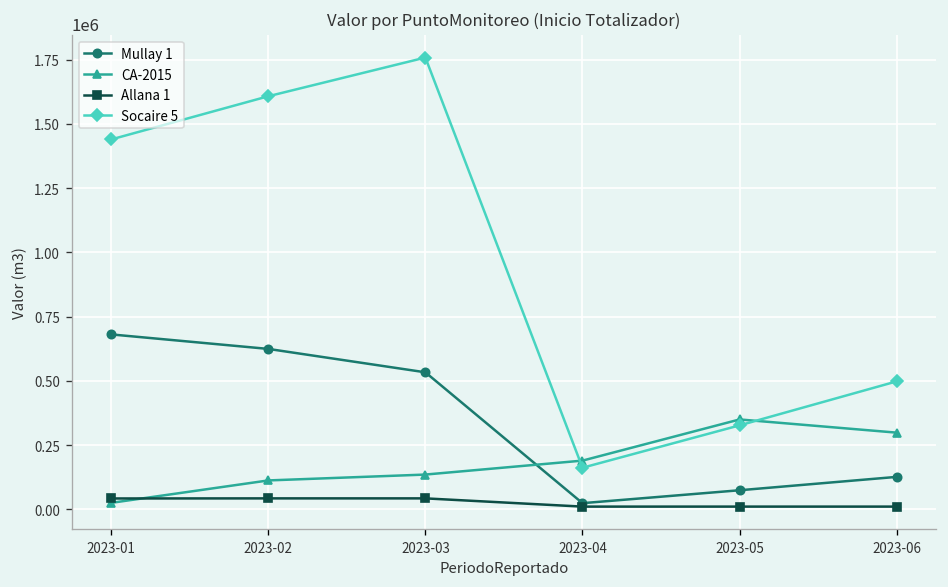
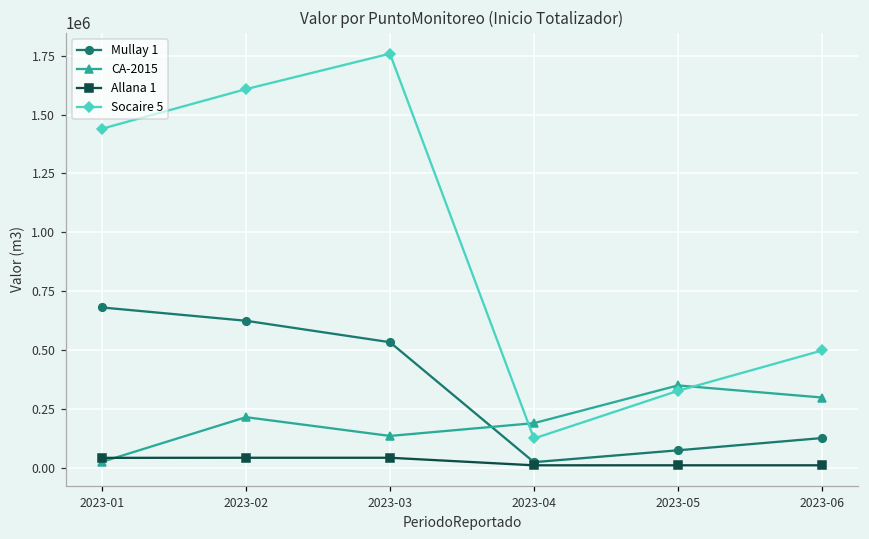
  {
    "Mullay 1": {
      "2023-01": 680000,
      "2023-02": 620000,
      "2023-03": 530000,
      "2023-04": 20000,
      "2023-05": 70000,
      "2023-06": 130000
    },
    "CA-2015": {
      "2023-01": 20000,
-     "2023-02": 110000,
+     "2023-02": 210000,
      "2023-03": 140000,
      "2023-04": 190000,
      "2023-05": 350000,
      "2023-06": 300000
    },
    "Allana 1": {
      "2023-01": 40000,
      "2023-02": 40000,
      "2023-03": 40000,
      "2023-04": 10000,
      "2023-05": 10000,
      "2023-06": 10000
    },
    "Socaire 5": {
      "2023-01": 1440000,
      "2023-02": 1610000,
      "2023-03": 1760000,
-     "2023-04": 160000,
+     "2023-04": 120000,
      "2023-05": 330000,
      "2023-06": 500000
    }
  }
